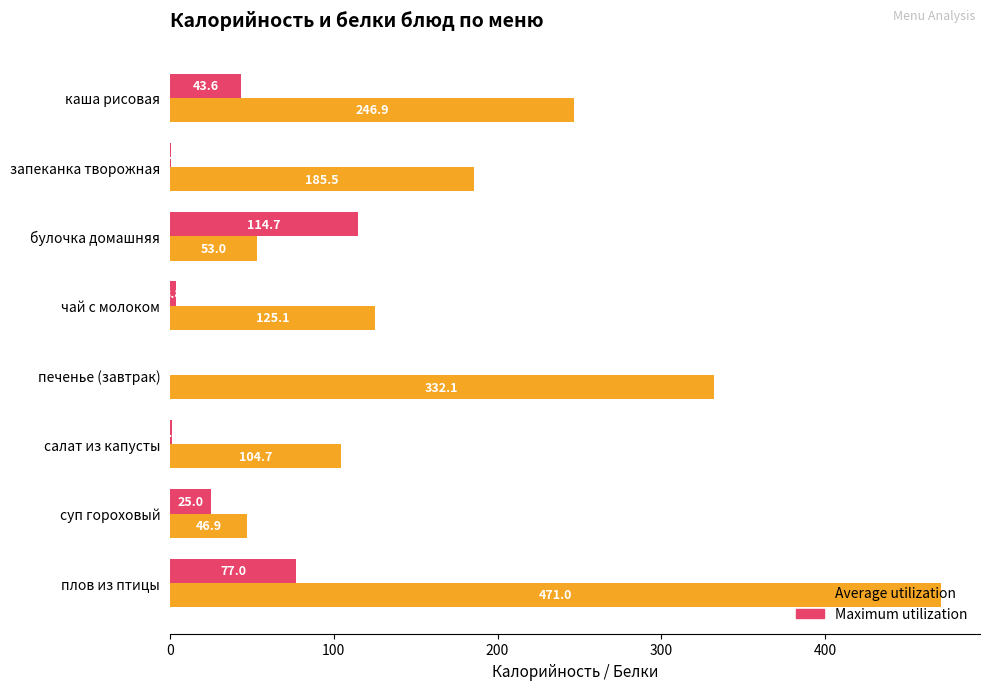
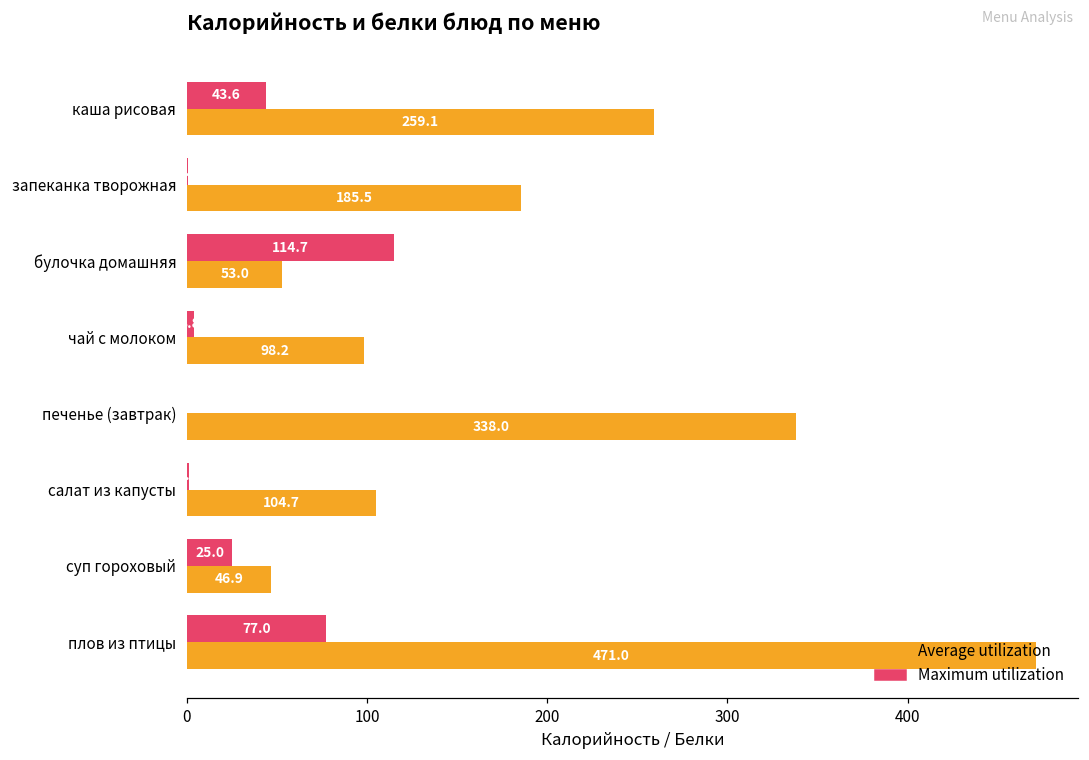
  {
    "Average utilization": {
-     "каша рисовая": 246.9,
+     "каша рисовая": 259.1,
      "запеканка творожная": 185.5,
      "булочка домашняя": 53.0,
-     "чай с молоком": 125.1,
-     "печенье (завтрак)": 332.1,
+     "чай с молоком": 98.2,
+     "печенье (завтрак)": 338.0,
      "салат из капусты": 104.7,
      "суп гороховый": 46.9,
      "плов из птицы": 471.0
    },
    "Maximum utilization": {
      "каша рисовая": 43.6,
      "булочка домашняя": 114.7,
      "суп гороховый": 25.0,
      "плов из птицы": 77.0
    }
  }
